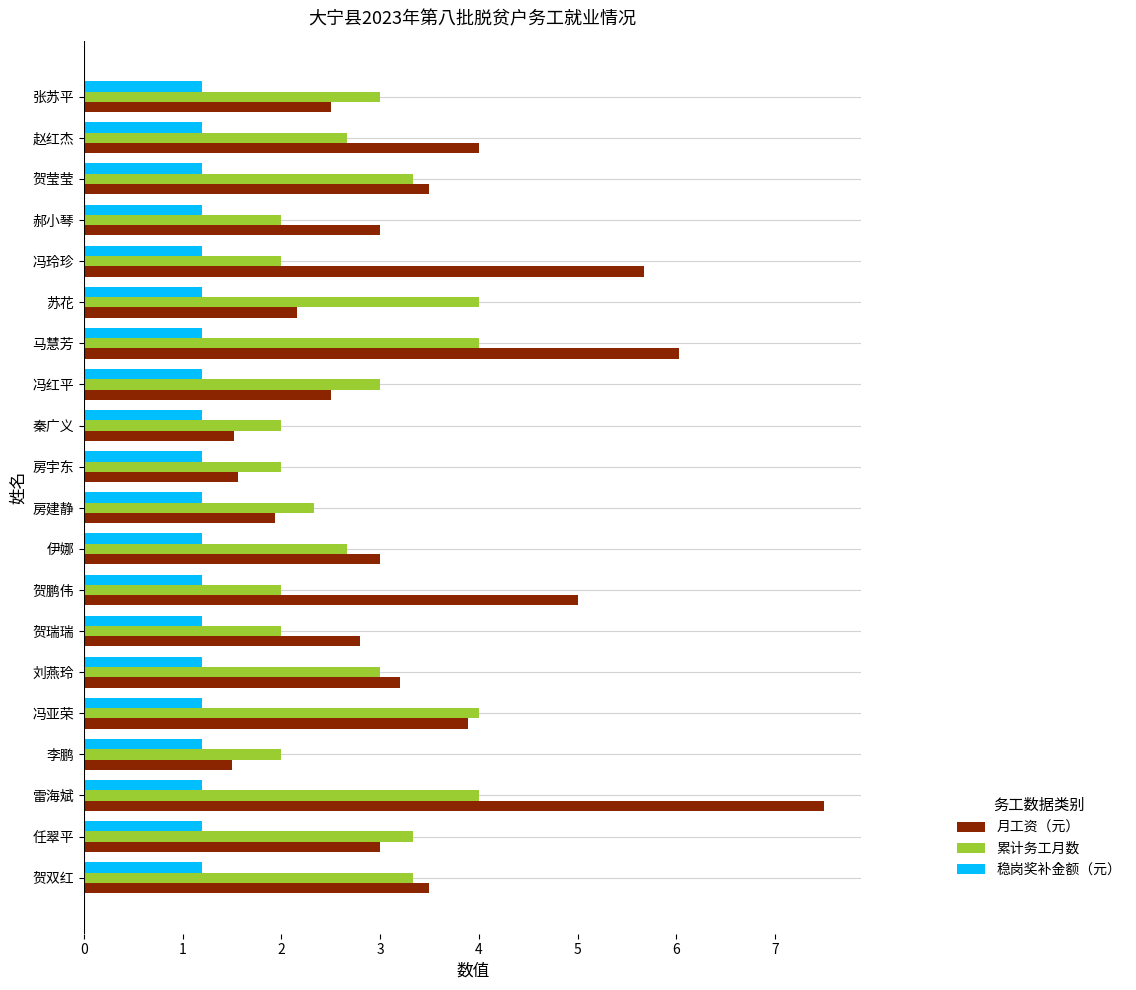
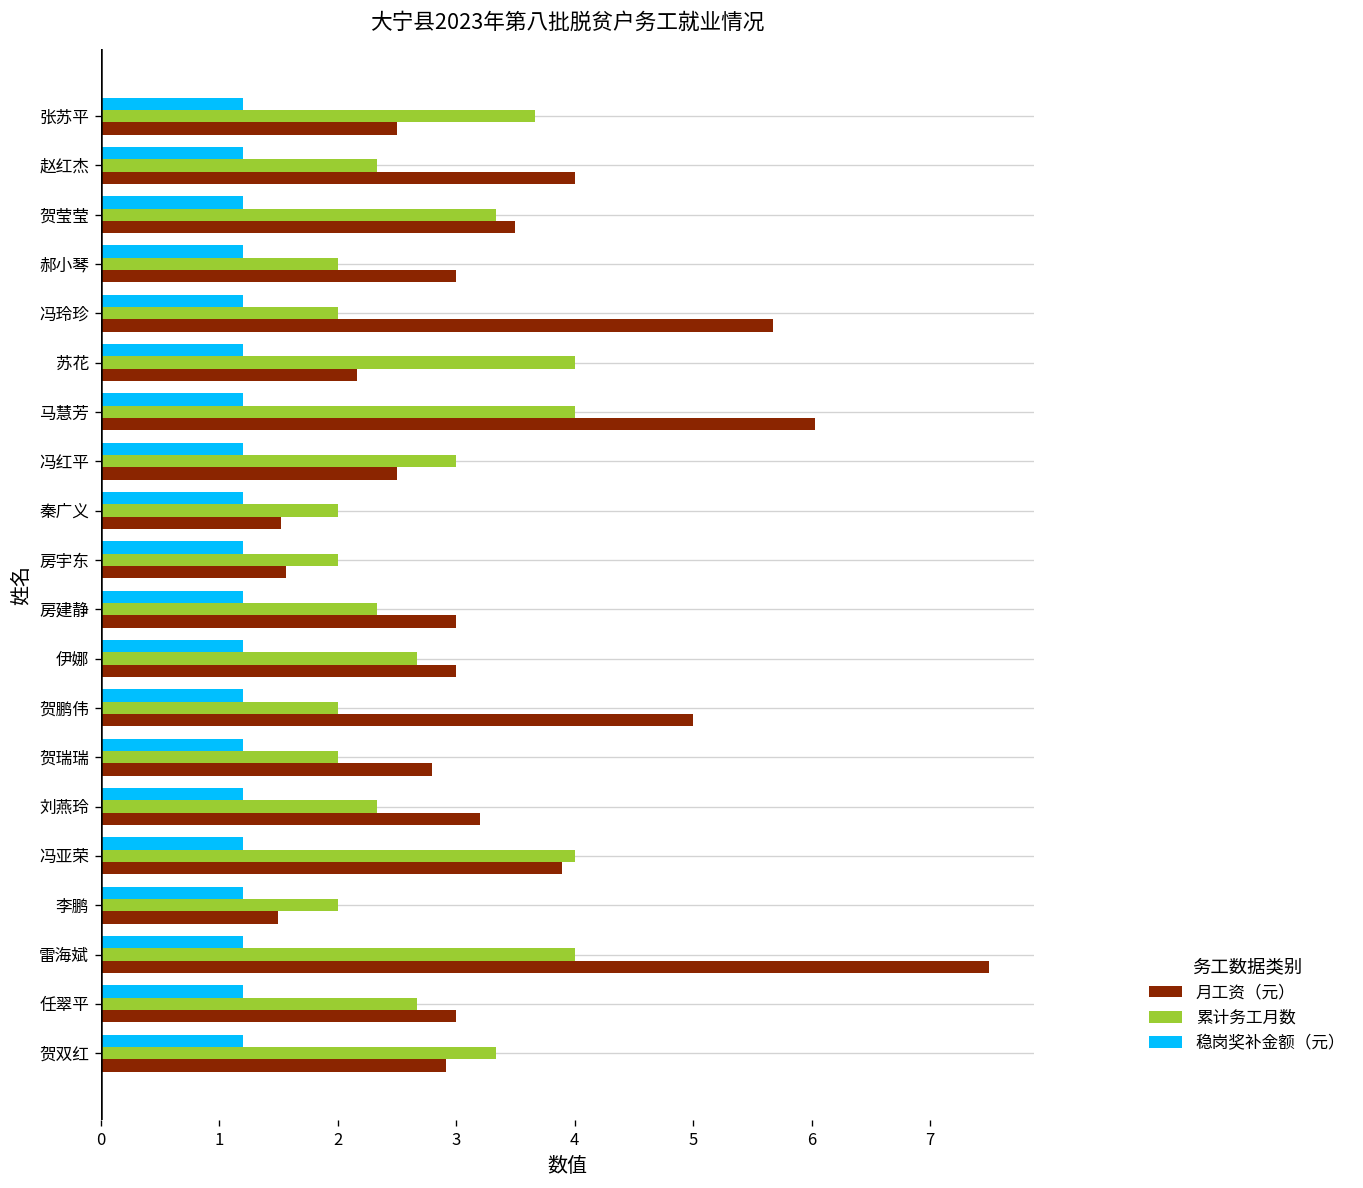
  {
    "月工资（元）": {
      "张苏平": 2.5,
      "赵红杰": 4.0,
      "贺莹莹": 3.5,
      "郝小琴": 3.0,
      "冯玲珍": 5.7,
      "苏花": 2.2,
      "马慧芳": 6.0,
      "冯红平": 2.5,
      "秦广义": 1.5,
      "房宇东": 1.6,
-     "房建静": 1.9,
+     "房建静": 3.0,
      "伊娜": 3.0,
      "贺鹏伟": 5.0,
      "贺瑞瑞": 2.8,
      "刘燕玲": 3.2,
      "冯亚荣": 3.9,
      "李鹏": 1.5,
      "雷海斌": 7.5,
      "任翠平": 3.0,
-     "贺双红": 3.5
+     "贺双红": 2.9
    },
    "累计务工月数": {
-     "张苏平": 3.0,
-     "赵红杰": 2.7,
+     "张苏平": 3.7,
+     "赵红杰": 2.3,
      "贺莹莹": 3.3,
      "郝小琴": 2.0,
      "冯玲珍": 2.0,
      "苏花": 4.0,
      "马慧芳": 4.0,
      "冯红平": 3.0,
      "秦广义": 2.0,
      "房宇东": 2.0,
      "房建静": 2.3,
      "伊娜": 2.7,
      "贺鹏伟": 2.0,
      "贺瑞瑞": 2.0,
-     "刘燕玲": 3.0,
+     "刘燕玲": 2.3,
      "冯亚荣": 4.0,
      "李鹏": 2.0,
      "雷海斌": 4.0,
-     "任翠平": 3.3,
+     "任翠平": 2.7,
      "贺双红": 3.3
    },
    "稳岗奖补金额（元）": {
      "张苏平": 1.2,
      "赵红杰": 1.2,
      "贺莹莹": 1.2,
      "郝小琴": 1.2,
      "冯玲珍": 1.2,
      "苏花": 1.2,
      "马慧芳": 1.2,
      "冯红平": 1.2,
      "秦广义": 1.2,
      "房宇东": 1.2,
      "房建静": 1.2,
      "伊娜": 1.2,
      "贺鹏伟": 1.2,
      "贺瑞瑞": 1.2,
      "刘燕玲": 1.2,
      "冯亚荣": 1.2,
      "李鹏": 1.2,
      "雷海斌": 1.2,
      "任翠平": 1.2,
      "贺双红": 1.2
    }
  }
